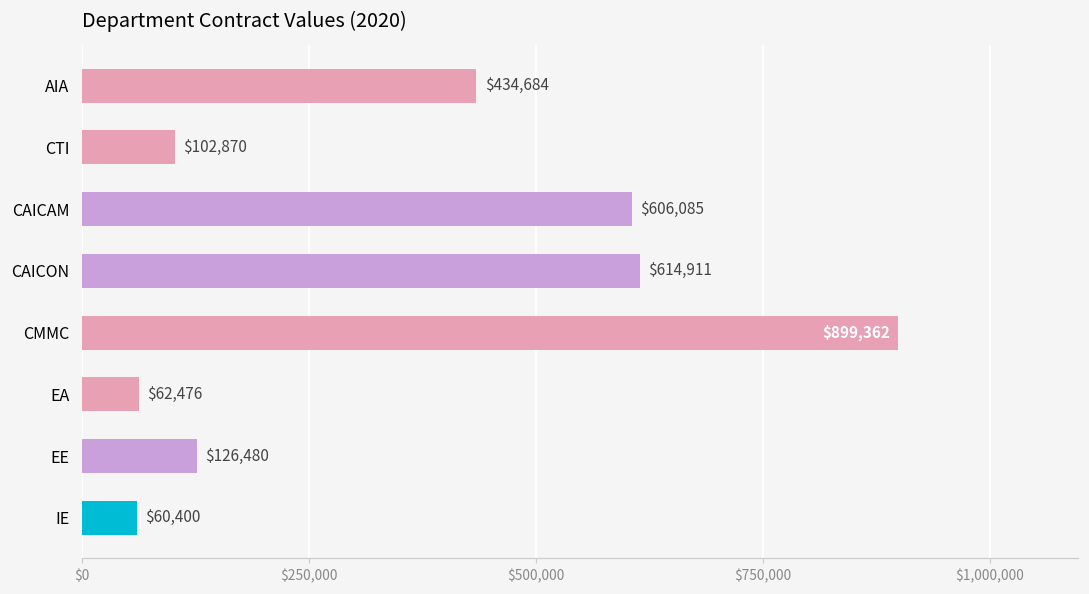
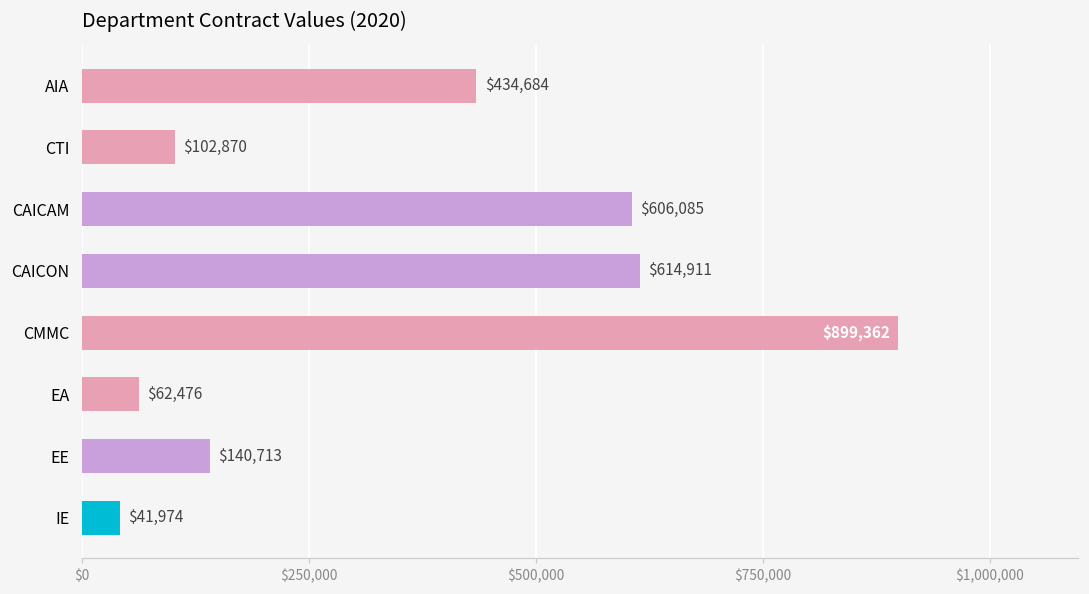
  {
    "AIA": "$434,684",
    "CTI": "$102,870",
    "CAICAM": "$606,085",
    "CAICON": "$614,911",
    "CMMC": "$899,362",
    "EA": "$62,476",
-   "EE": "$126,480",
-   "IE": "$60,400"
+   "EE": "$140,713",
+   "IE": "$41,974"
  }
